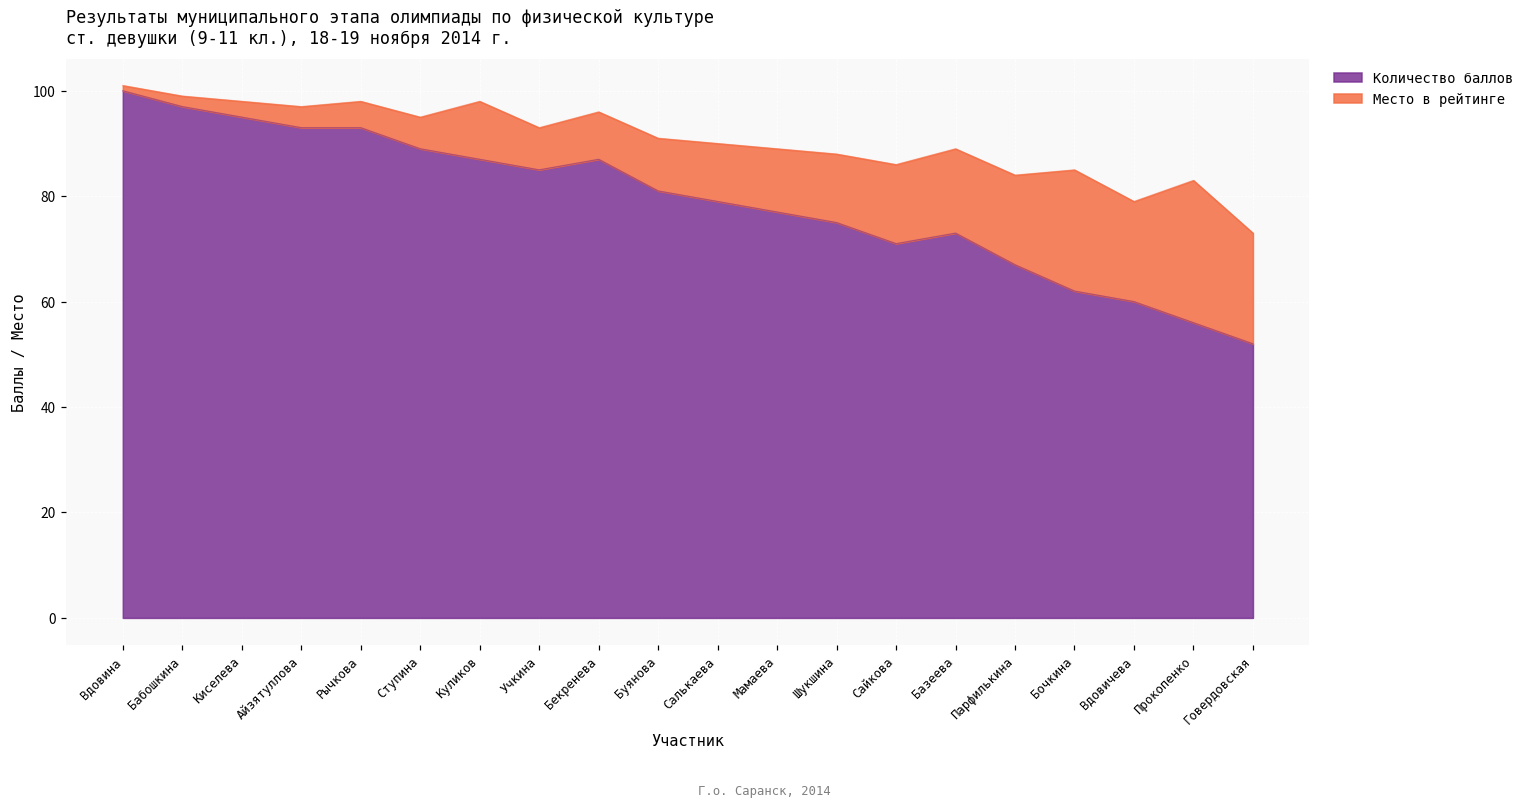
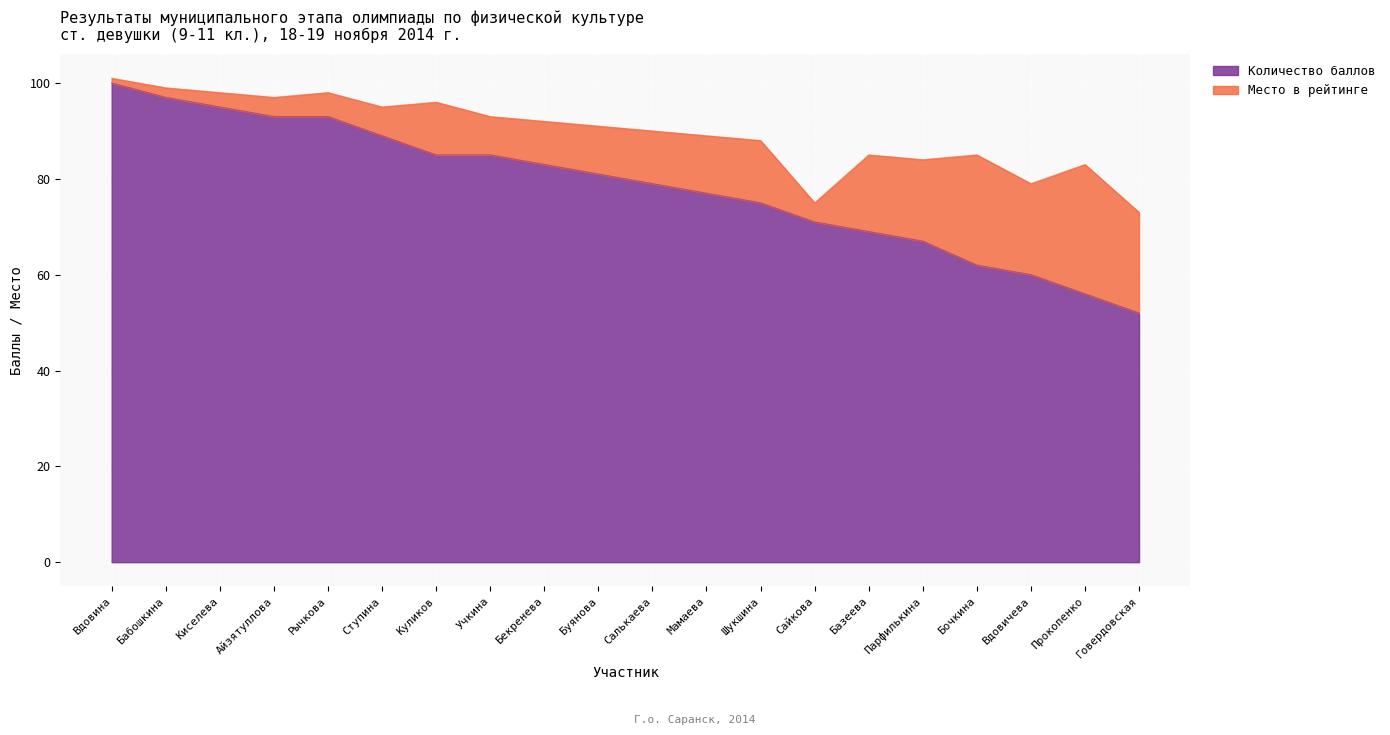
  {
    "Количество баллов": {
      "Вдовина": 100,
      "Бабошкина": 97,
      "Киселева": 95,
      "Айзятуллова": 93,
      "Рычкова": 93,
      "Ступина": 89,
-     "Куликов": 87,
+     "Куликов": 85,
      "Учкина": 85,
-     "Бекренева": 87,
+     "Бекренева": 83,
      "Буянова": 81,
      "Салькаева": 79,
      "Мамаева": 77,
      "Шукшина": 75,
      "Сайкова": 71,
-     "Базеева": 73,
+     "Базеева": 69,
      "Парфилькина": 67,
      "Бочкина": 62,
      "Вдовичева": 60,
      "Прокопенко": 56,
      "Говердовская": 52
    },
    "Место в рейтинге": {
      "Вдовина": 1,
      "Бабошкина": 2,
      "Киселева": 3,
      "Айзятуллова": 4,
      "Рычкова": 5,
      "Ступина": 6,
      "Куликов": 11,
      "Учкина": 8,
      "Бекренева": 9,
      "Буянова": 10,
      "Салькаева": 11,
      "Мамаева": 12,
      "Шукшина": 13,
-     "Сайкова": 15,
+     "Сайкова": 4,
      "Базеева": 16,
      "Парфилькина": 17,
      "Бочкина": 23,
      "Вдовичева": 19,
      "Прокопенко": 27,
      "Говердовская": 21
    }
  }
